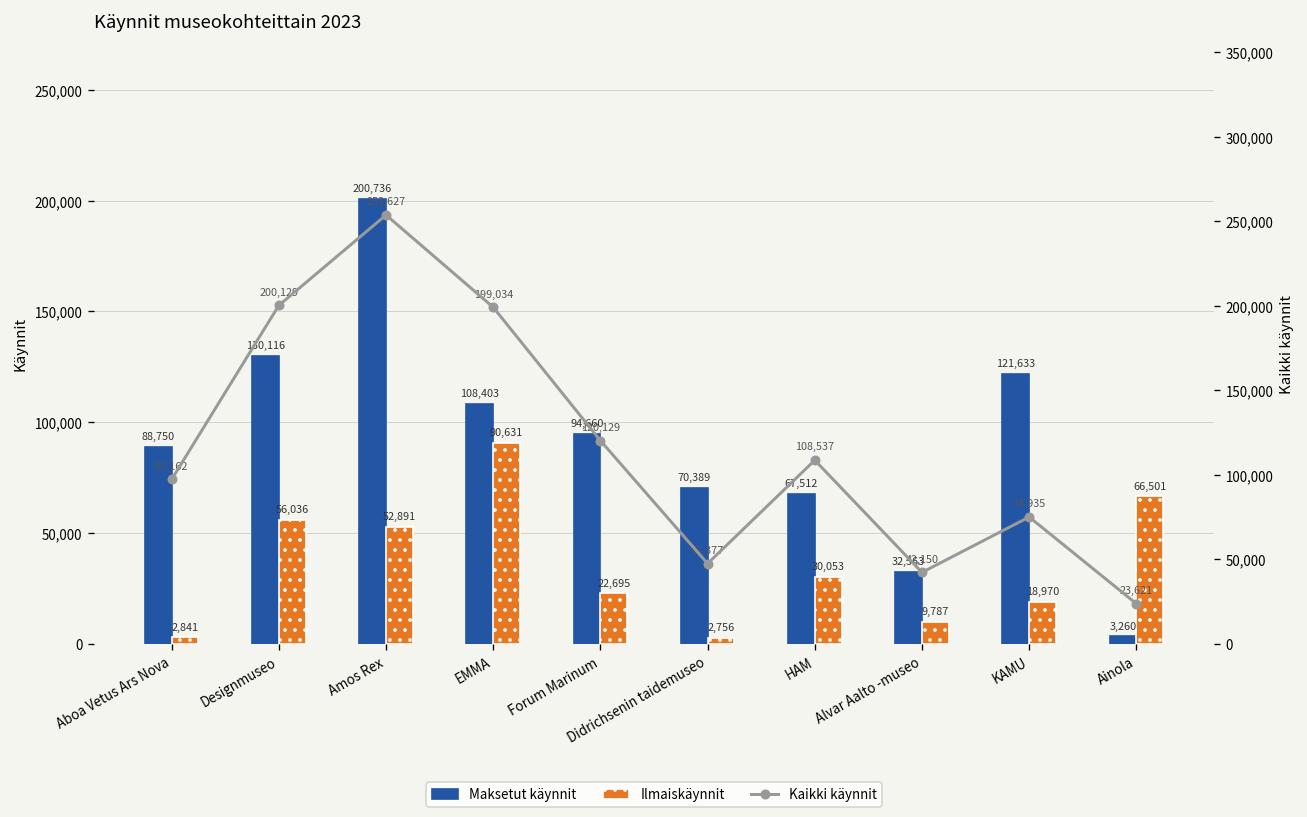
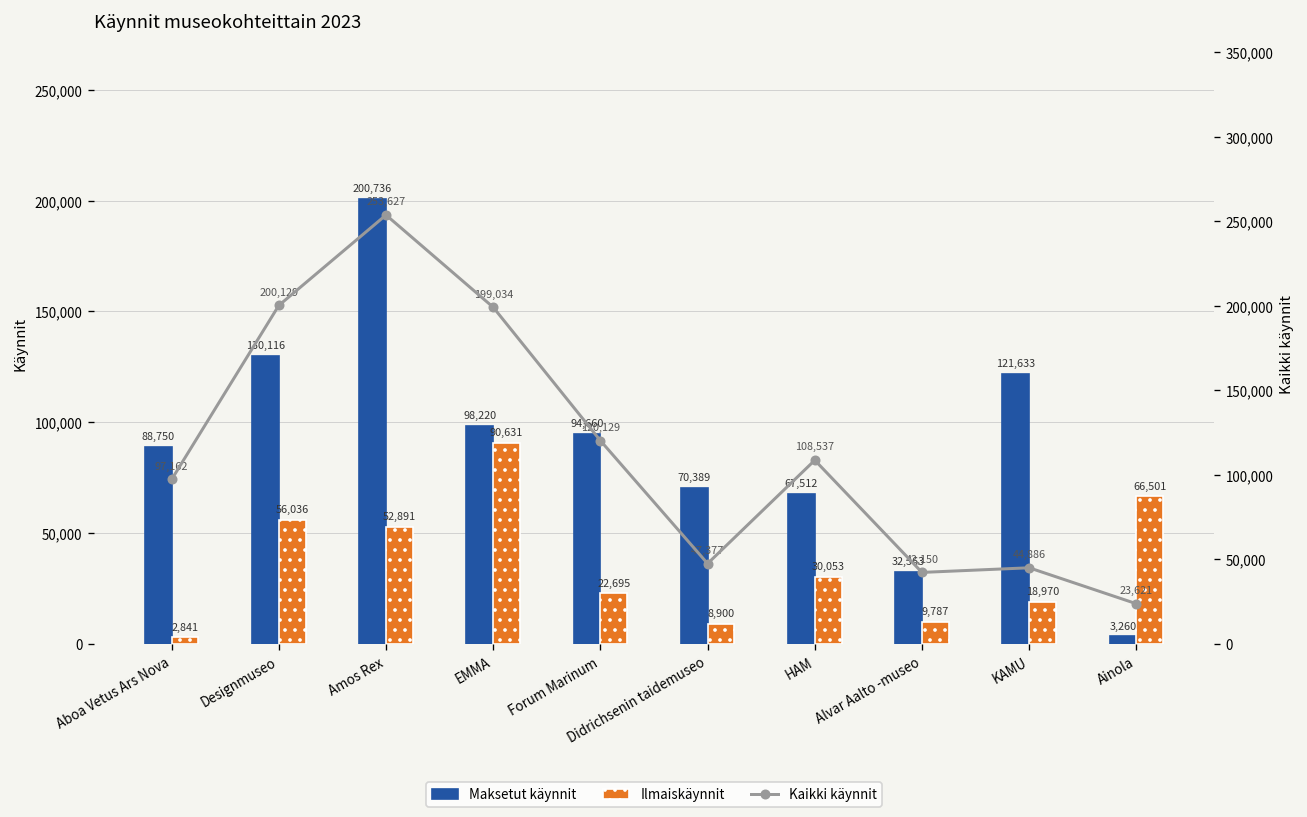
  {
    "Maksetut käynnit": {
      "Aboa Vetus Ars Nova": "88,750",
      "Designmuseo": "130,116",
      "Amos Rex": "200,736",
-     "EMMA": "108,403",
+     "EMMA": "98,220",
      "Didrichsenin taidemuseo": "70,389",
      "HAM": "67,512",
      "KAMU": "121,633",
      "Ainola": "3,260"
    },
    "Ilmaiskäynnit": {
      "Aboa Vetus Ars Nova": "2,841",
      "Designmuseo": "56,036",
      "Amos Rex": "52,891",
      "EMMA": "90,631",
      "Forum Marinum": "22,695",
-     "Didrichsenin taidemuseo": "2,756",
+     "Didrichsenin taidemuseo": "8,900",
      "HAM": "30,053",
      "Alvar Aalto -museo": "9,787",
      "KAMU": "18,970",
      "Ainola": "66,501"
    },
    "Kaikki käynnit": {
      "Aboa Vetus Ars Nova": "97,162",
      "Designmuseo": "200,129",
      "Amos Rex": "253,627",
      "EMMA": "199,034",
      "Didrichsenin taidemuseo": "47,377",
      "HAM": "108,537",
-     "KAMU": "74,935",
+     "KAMU": "44,886",
      "Ainola": "23,621"
    }
  }
